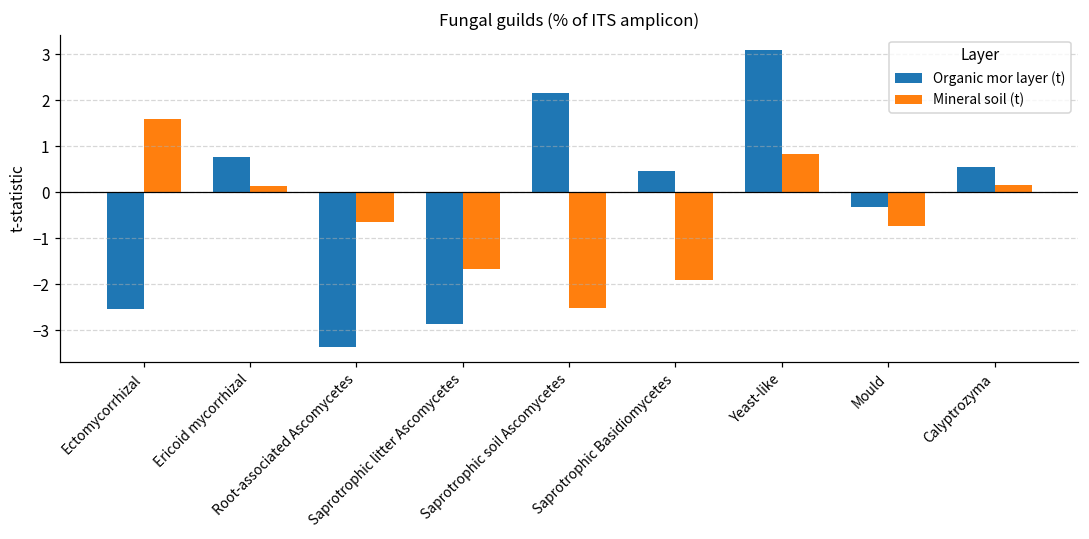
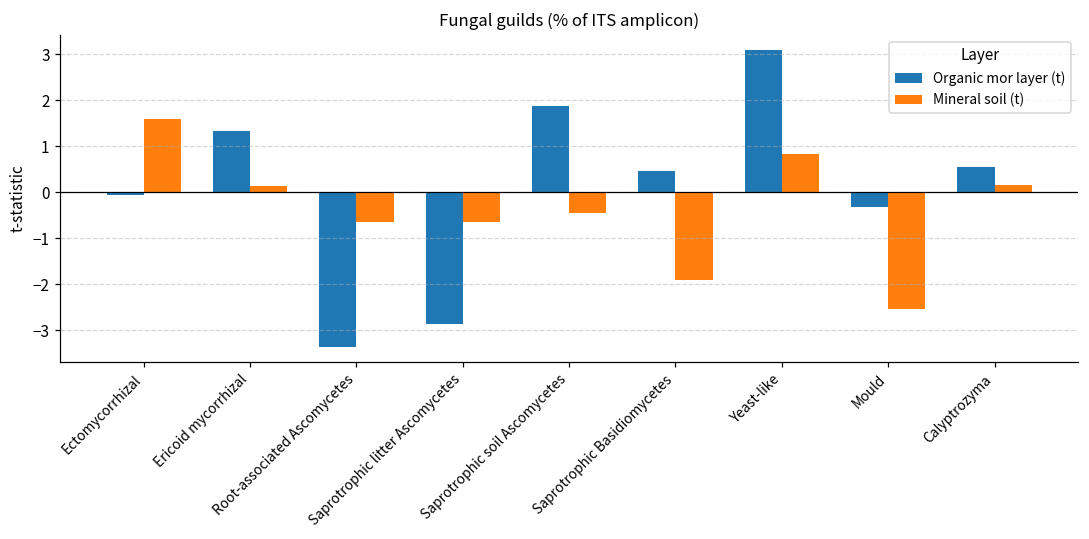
  {
    "Organic mor layer (t)": {
-     "Ectomycorrhizal": -2.5,
-     "Ericoid mycorrhizal": 0.8,
+     "Ectomycorrhizal": -0.1,
+     "Ericoid mycorrhizal": 1.3,
      "Root-associated Ascomycetes": -3.4,
      "Saprotrophic litter Ascomycetes": -2.9,
-     "Saprotrophic soil Ascomycetes": 2.2,
+     "Saprotrophic soil Ascomycetes": 1.9,
      "Saprotrophic Basidiomycetes": 0.5,
      "Yeast-like": 3.1,
      "Mould": -0.3,
      "Calyptrozyma": 0.5
    },
    "Mineral soil (t)": {
      "Ectomycorrhizal": 1.6,
      "Ericoid mycorrhizal": 0.1,
      "Root-associated Ascomycetes": -0.6,
-     "Saprotrophic litter Ascomycetes": -1.7,
-     "Saprotrophic soil Ascomycetes": -2.5,
+     "Saprotrophic litter Ascomycetes": -0.7,
+     "Saprotrophic soil Ascomycetes": -0.5,
      "Saprotrophic Basidiomycetes": -1.9,
      "Yeast-like": 0.8,
-     "Mould": -0.7,
+     "Mould": -2.5,
      "Calyptrozyma": 0.2
    }
  }
